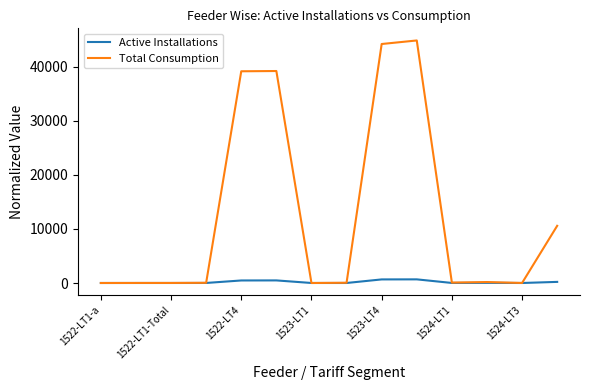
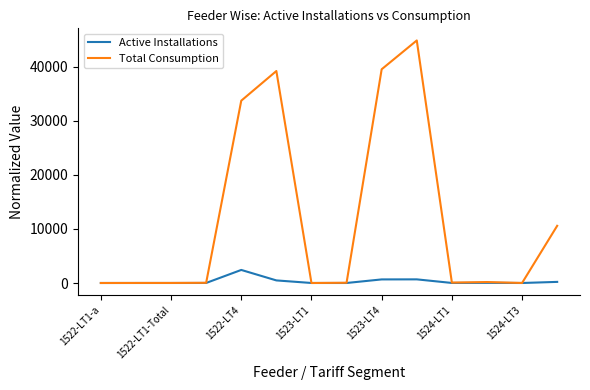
  {
    "Active Installations": {
-     "1522-LT4": 0,
+     "1522-LT4": 2000,
      "1523-LT4": 1000
    },
    "Total Consumption": {
-     "1522-LT4": 39000,
-     "1523-LT4": 44000
+     "1522-LT4": 34000,
+     "1523-LT4": 40000
    }
  }
